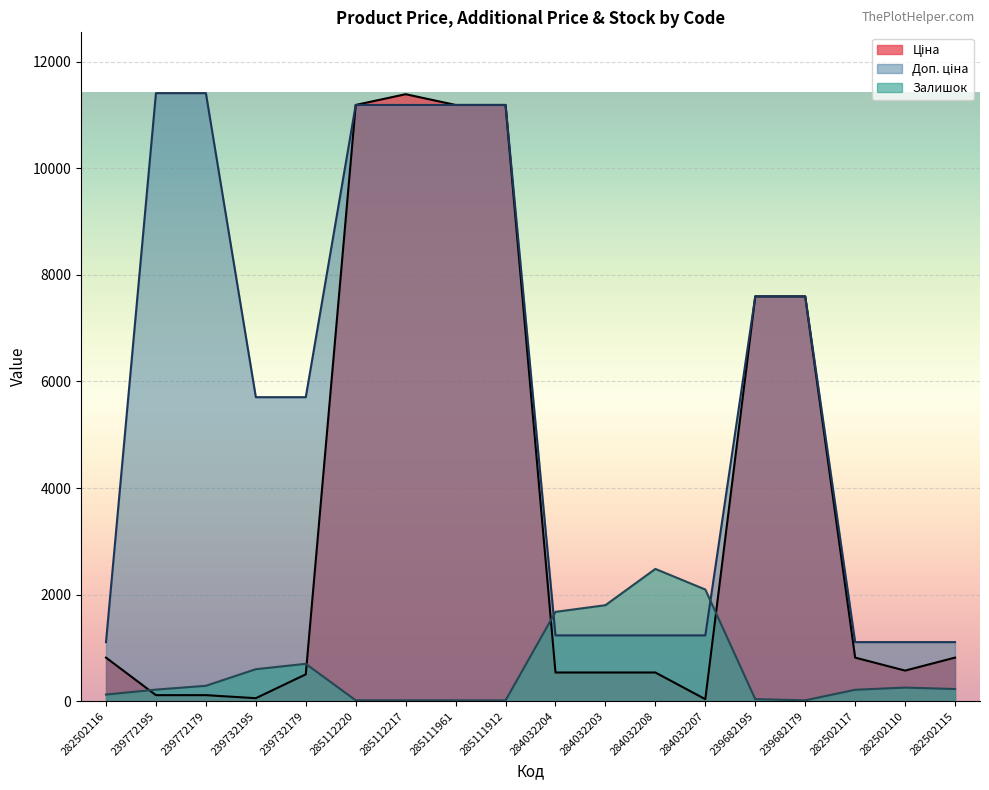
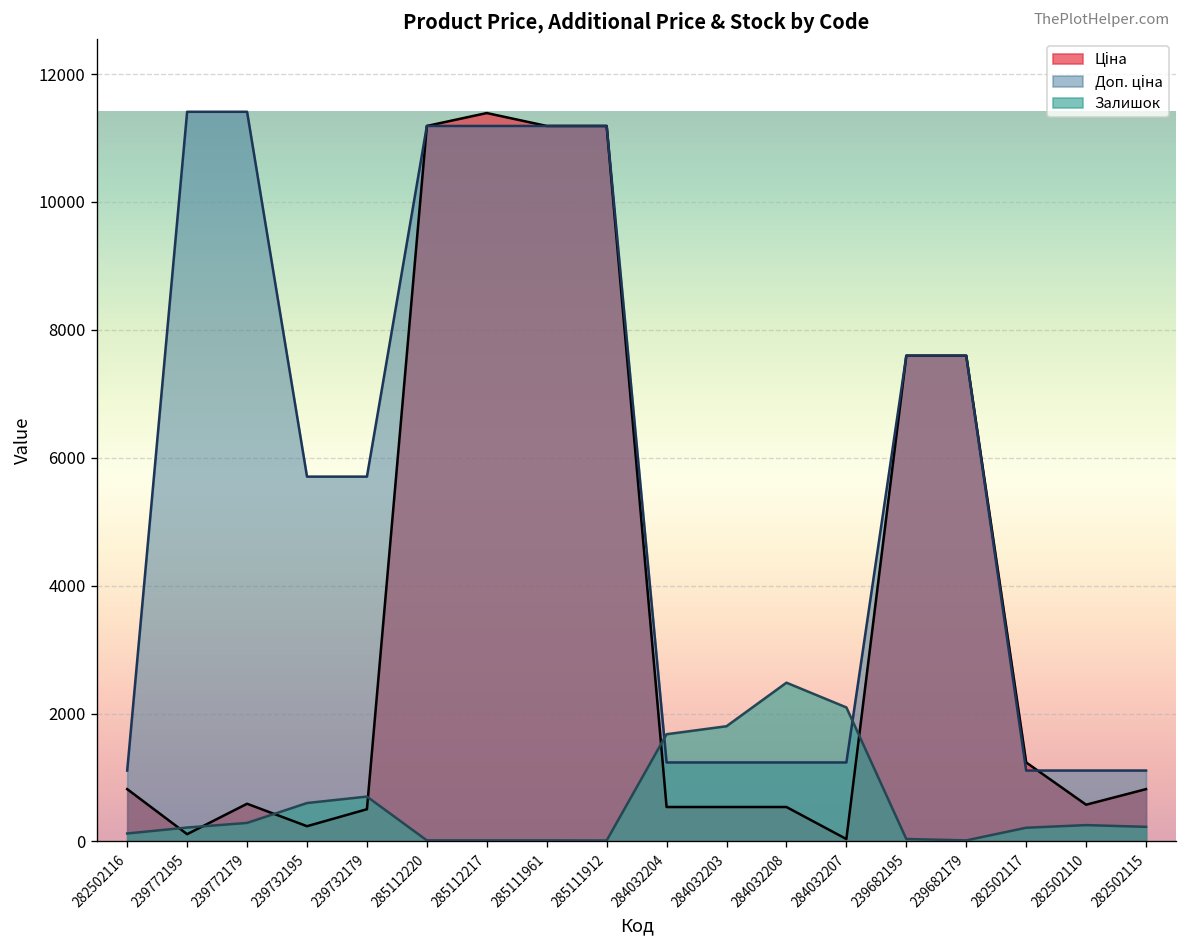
  {
    "Ціна": {
      "282502116": 800,
      "239772195": 100,
-     "239772179": 100,
-     "239732195": 100,
+     "239772179": 600,
+     "239732195": 200,
      "239732179": 500,
      "285112217": 11400,
      "284032204": 500,
      "284032203": 500,
      "284032208": 500,
      "284032207": 0,
-     "282502117": 800,
+     "282502117": 1200,
      "282502110": 600,
      "282502115": 800
    }
  }
